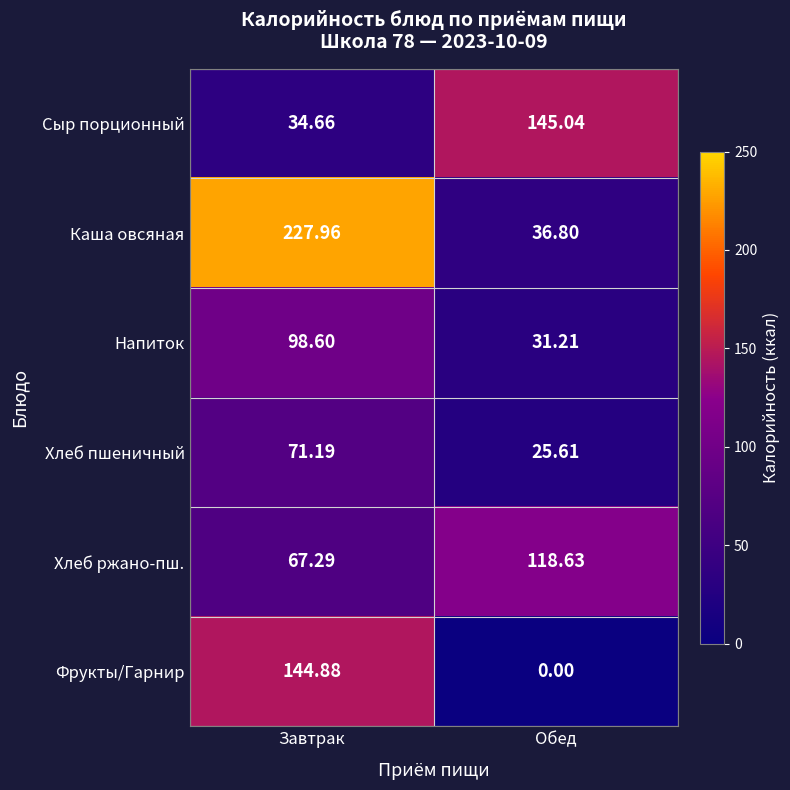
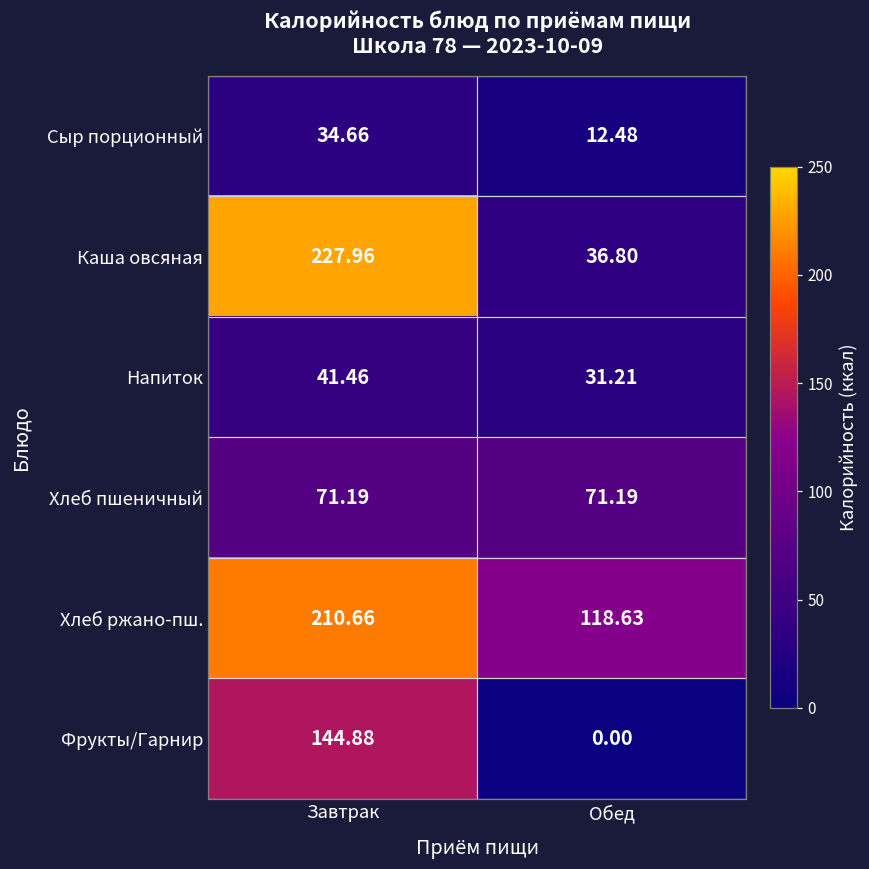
  {
    "Сыр порционный": {
      "Завтрак": 34.66,
-     "Обед": 145.04
+     "Обед": 12.48
    },
    "Каша овсяная": {
      "Завтрак": 227.96,
      "Обед": 36.80
    },
    "Напиток": {
-     "Завтрак": 98.60,
+     "Завтрак": 41.46,
      "Обед": 31.21
    },
    "Хлеб пшеничный": {
      "Завтрак": 71.19,
-     "Обед": 25.61
+     "Обед": 71.19
    },
    "Хлеб ржано-пш.": {
-     "Завтрак": 67.29,
+     "Завтрак": 210.66,
      "Обед": 118.63
    },
    "Фрукты/Гарнир": {
      "Завтрак": 144.88,
      "Обед": 0.00
    }
  }
